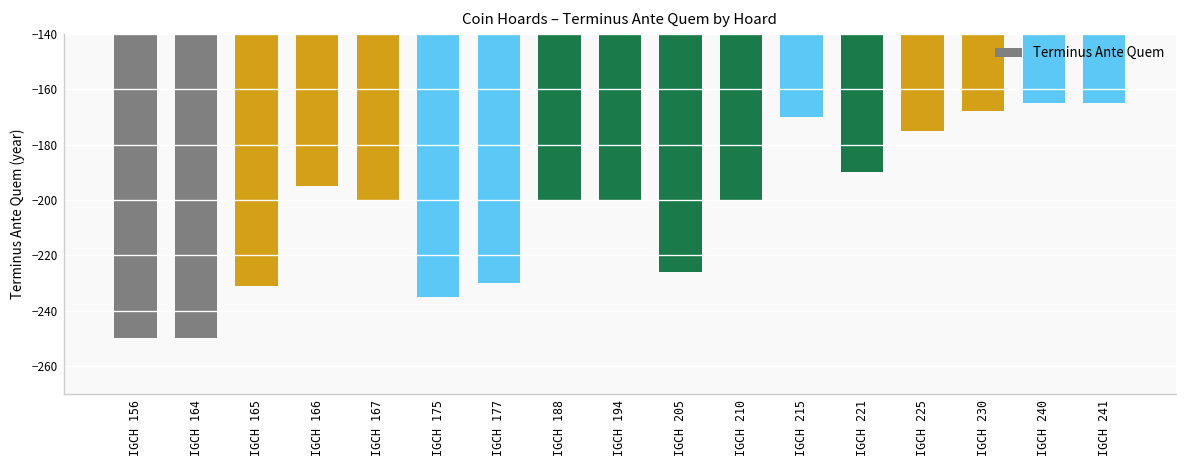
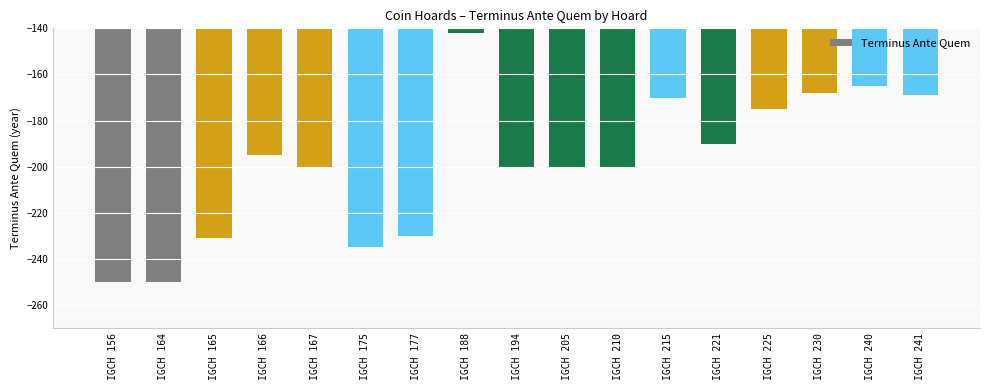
  {
    "IGCH 156": -250,
    "IGCH 164": -250,
    "IGCH 165": -231,
    "IGCH 166": -195,
    "IGCH 167": -200,
    "IGCH 175": -235,
    "IGCH 177": -230,
-   "IGCH 188": -200,
+   "IGCH 188": -142,
    "IGCH 194": -200,
-   "IGCH 205": -226,
+   "IGCH 205": -200,
    "IGCH 210": -200,
    "IGCH 215": -170,
    "IGCH 221": -190,
    "IGCH 225": -175,
    "IGCH 230": -168,
    "IGCH 240": -165,
-   "IGCH 241": -165
+   "IGCH 241": -169
  }
